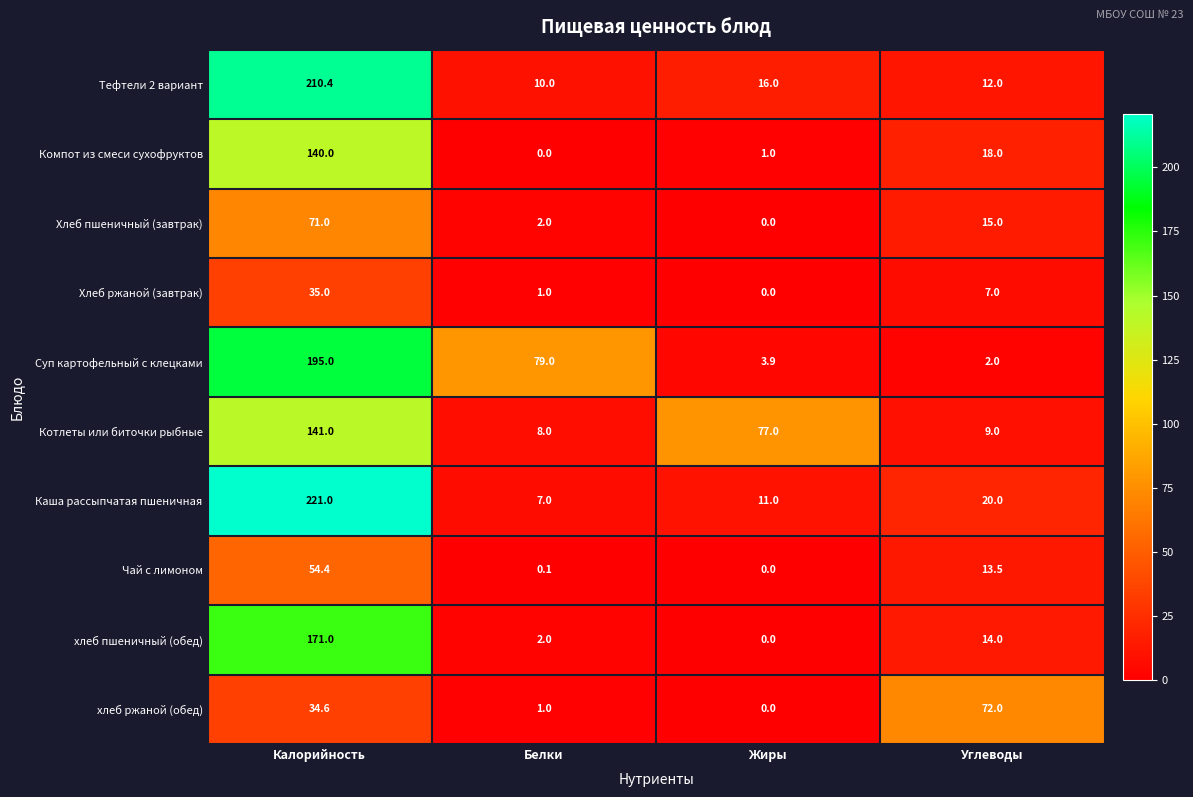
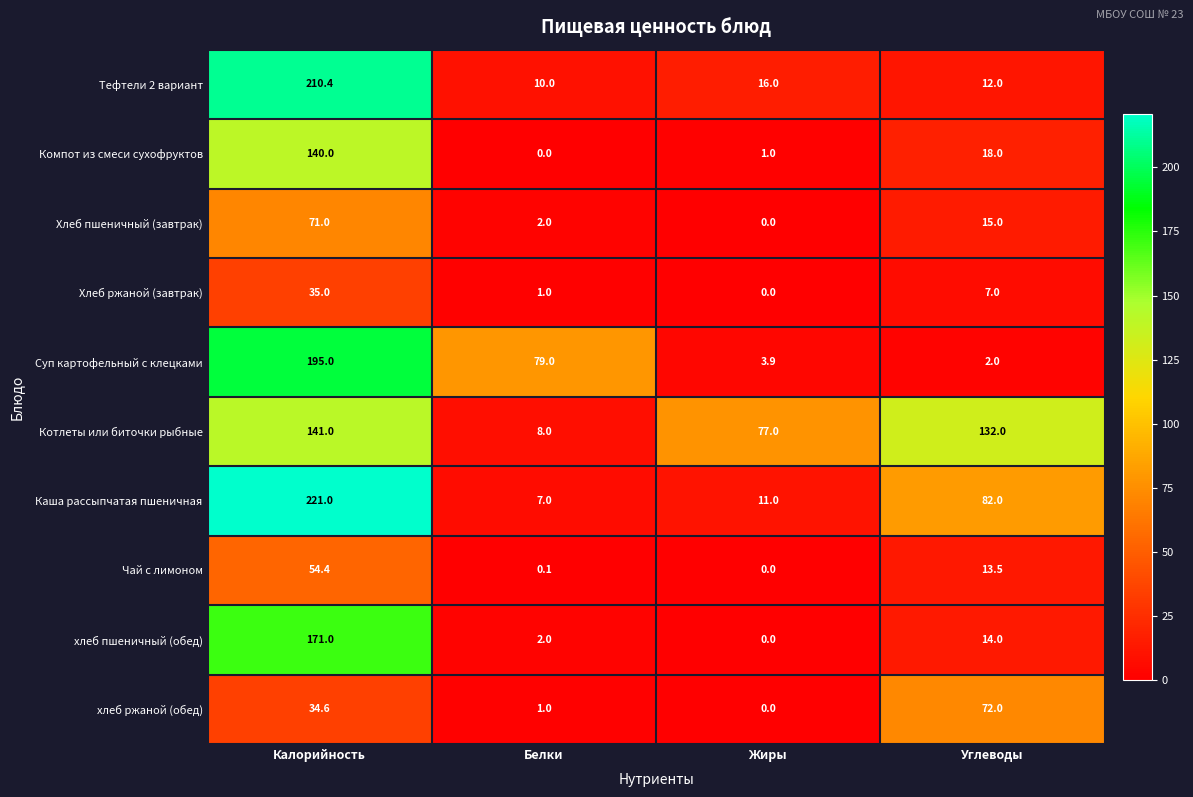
  {
    "Тефтели 2 вариант": {
      "Калорийность": 210.4,
      "Белки": 10.0,
      "Жиры": 16.0,
      "Углеводы": 12.0
    },
    "Компот из смеси сухофруктов": {
      "Калорийность": 140.0,
      "Белки": 0.0,
      "Жиры": 1.0,
      "Углеводы": 18.0
    },
    "Хлеб пшеничный (завтрак)": {
      "Калорийность": 71.0,
      "Белки": 2.0,
      "Жиры": 0.0,
      "Углеводы": 15.0
    },
    "Хлеб ржаной (завтрак)": {
      "Калорийность": 35.0,
      "Белки": 1.0,
      "Жиры": 0.0,
      "Углеводы": 7.0
    },
    "Суп картофельный с клецками": {
      "Калорийность": 195.0,
      "Белки": 79.0,
      "Жиры": 3.9,
      "Углеводы": 2.0
    },
    "Котлеты или биточки рыбные": {
      "Калорийность": 141.0,
      "Белки": 8.0,
      "Жиры": 77.0,
-     "Углеводы": 9.0
+     "Углеводы": 132.0
    },
    "Каша рассыпчатая пшеничная": {
      "Калорийность": 221.0,
      "Белки": 7.0,
      "Жиры": 11.0,
-     "Углеводы": 20.0
+     "Углеводы": 82.0
    },
    "Чай с лимоном": {
      "Калорийность": 54.4,
      "Белки": 0.1,
      "Жиры": 0.0,
      "Углеводы": 13.5
    },
    "хлеб пшеничный (обед)": {
      "Калорийность": 171.0,
      "Белки": 2.0,
      "Жиры": 0.0,
      "Углеводы": 14.0
    },
    "хлеб ржаной (обед)": {
      "Калорийность": 34.6,
      "Белки": 1.0,
      "Жиры": 0.0,
      "Углеводы": 72.0
    }
  }
